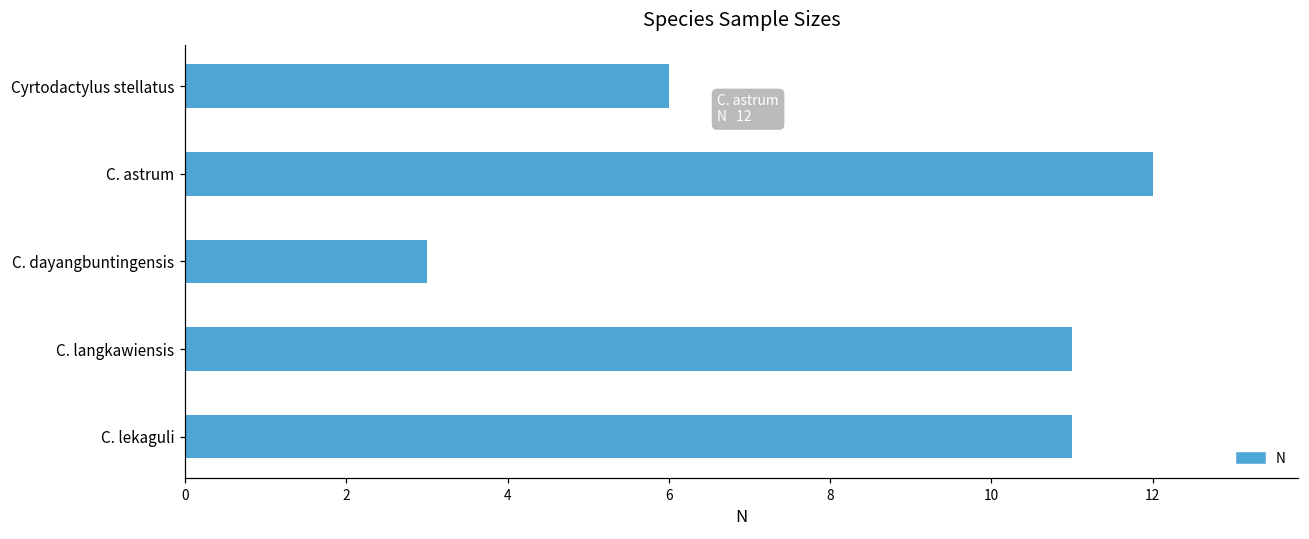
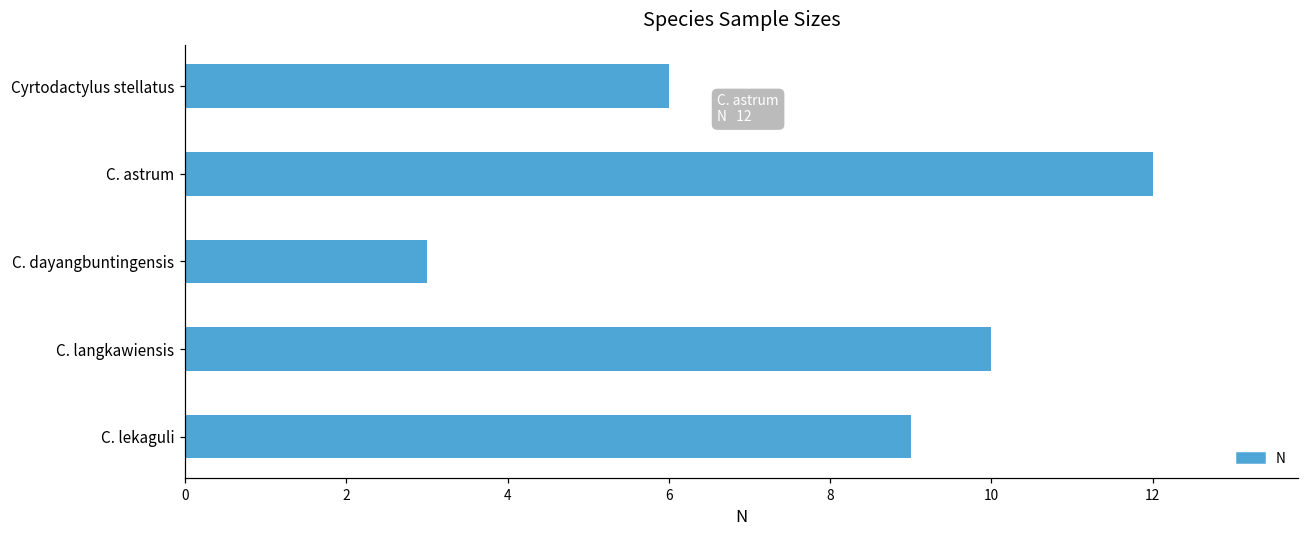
  {
    "Cyrtodactylus stellatus": 6,
    "C. astrum": 12,
    "C. dayangbuntingensis": 3,
-   "C. langkawiensis": 11,
-   "C. lekaguli": 11
+   "C. langkawiensis": 10,
+   "C. lekaguli": 9
  }
